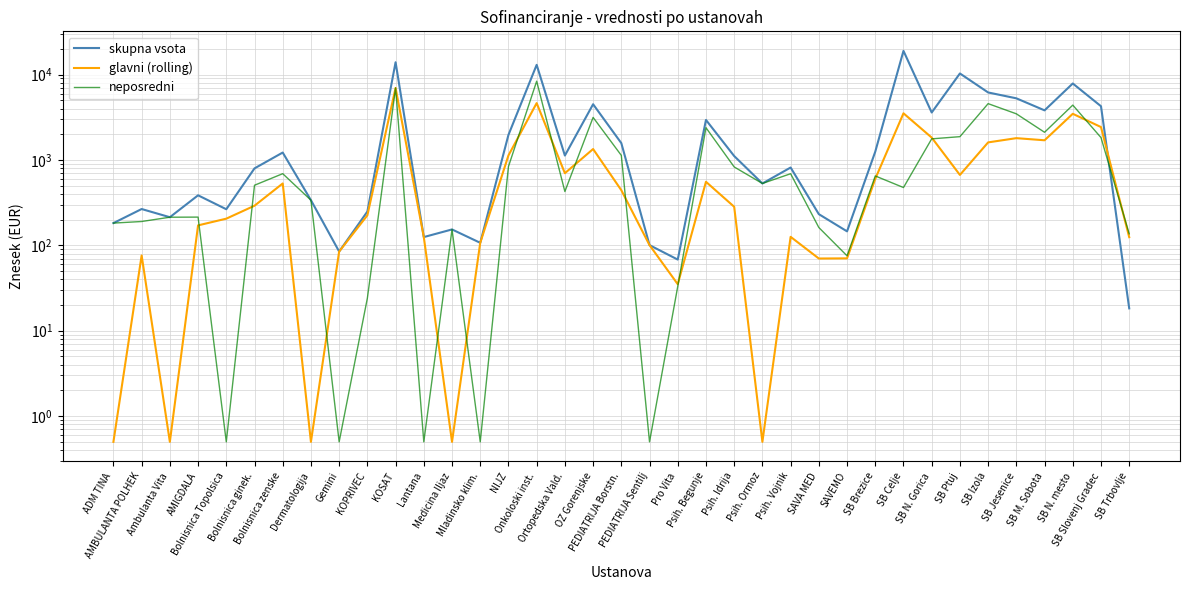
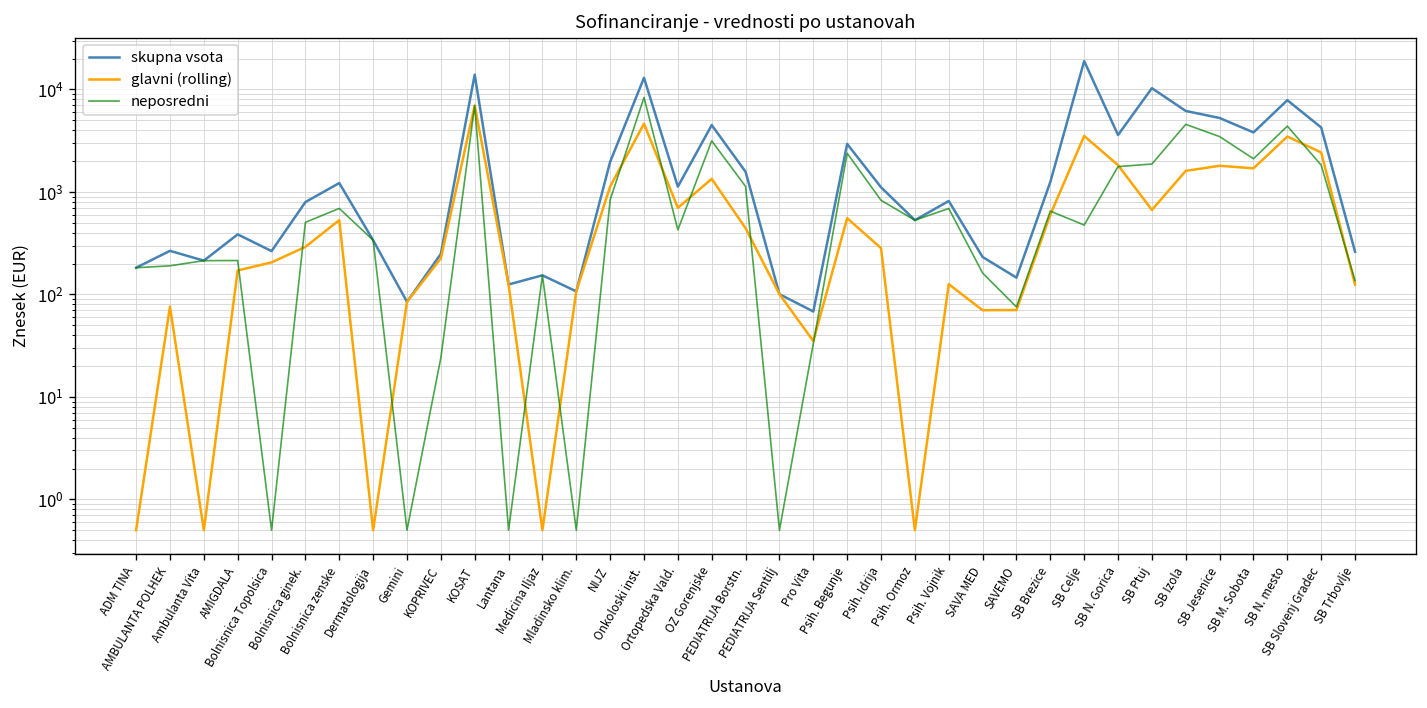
  {
    "skupna vsota": {
      "AMBULANTA POLHEK": 270,
      "AMIGDALA": 400,
      "Bolnisnica Topolsica": 260,
      "Bolnisnica ginek.": 800,
      "Bolnisnica zenske": 1200,
      "KOPRIVEC": 250,
      "KOSAT": 14000,
      "NIJZ": 2000,
      "Onkoloski inst.": 13000,
      "Ortopedska Vald.": 1100,
      "OZ Gorenjske": 4000,
      "PEDIATRIJA Borstn.": 1600,
      "Pro Vita": 70,
      "Psih. Begunje": 2900,
      "Psih. Idrija": 1100,
      "Psih. Vojnik": 800,
      "SAVA MED": 230,
      "SAVEMO": 150,
      "SB Brezice": 1300,
      "SB Celje": 19000,
      "SB N. Gorica": 3600,
      "SB Ptuj": 10000,
      "SB Izola": 6000,
      "SB Jesenice": 5000,
      "SB M. Sobota": 4000,
      "SB N. mesto": 8000,
      "SB Slovenj Gradec": 4000,
-     "SB Trbovlje": 18
+     "SB Trbovlje": 260
    },
    "glavni (rolling)": {
      "ADM TINA": 0.5,
      "AMBULANTA POLHEK": 80,
      "Ambulanta Vita": 0.5,
      "AMIGDALA": 170,
      "Bolnisnica Topolsica": 210,
      "Bolnisnica ginek.": 290,
      "Bolnisnica zenske": 500,
      "Dermatologija": 0.5,
      "KOPRIVEC": 220,
      "Medicina Iljaz": 0.5,
      "NIJZ": 1100,
      "Onkoloski inst.": 5000,
      "Ortopedska Vald.": 700,
      "OZ Gorenjske": 1300,
      "PEDIATRIJA Borstn.": 400,
      "Psih. Begunje": 600,
      "Psih. Idrija": 280,
      "Psih. Ormoz": 0.5,
      "Psih. Vojnik": 130,
      "SAVA MED": 70,
      "SAVEMO": 70,
      "SB Brezice": 600,
      "SB Celje": 3500,
      "SB Ptuj": 700,
      "SB Izola": 1600,
      "SB Jesenice": 1800,
      "SB M. Sobota": 1700,
      "SB N. mesto": 3500,
      "SB Slovenj Gradec": 2400,
      "SB Trbovlje": 120
    },
    "neposredni": {
      "AMBULANTA POLHEK": 190,
      "AMIGDALA": 210,
      "Bolnisnica Topolsica": 0.5,
      "Bolnisnica ginek.": 500,
      "Bolnisnica zenske": 700,
      "Gemini": 0.5,
      "KOPRIVEC": 24,
      "Lantana": 0.5,
      "Mladinsko klim.": 0.5,
      "NIJZ": 800,
      "Onkoloski inst.": 8000,
      "Ortopedska Vald.": 400,
      "OZ Gorenjske": 3200,
      "PEDIATRIJA Borstn.": 1100,
      "PEDIATRIJA Sentilj": 0.5,
      "Psih. Begunje": 2400,
      "Psih. Idrija": 800,
      "Psih. Vojnik": 700,
      "SAVA MED": 160,
      "SAVEMO": 80,
      "SB Brezice": 600,
      "SB Celje": 500,
      "SB Ptuj": 1900,
      "SB Izola": 5000,
      "SB Jesenice": 3500,
      "SB M. Sobota": 2100,
      "SB N. mesto": 4000,
      "SB Slovenj Gradec": 1800,
      "SB Trbovlje": 140
    }
  }
